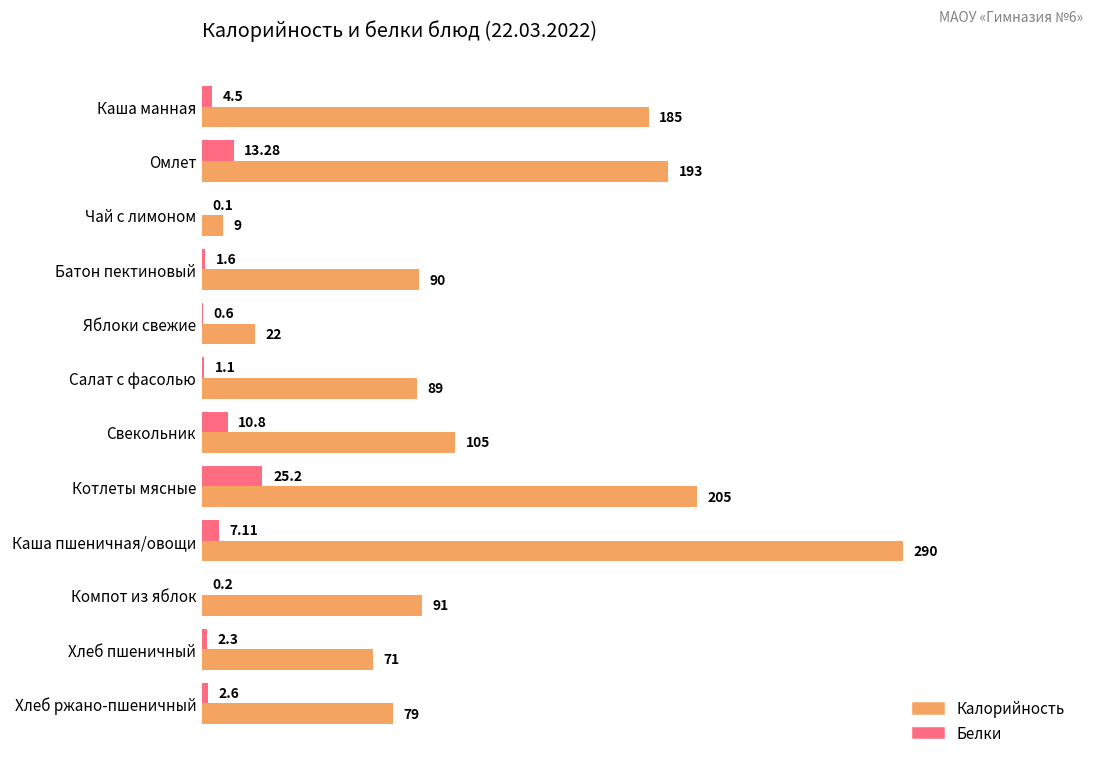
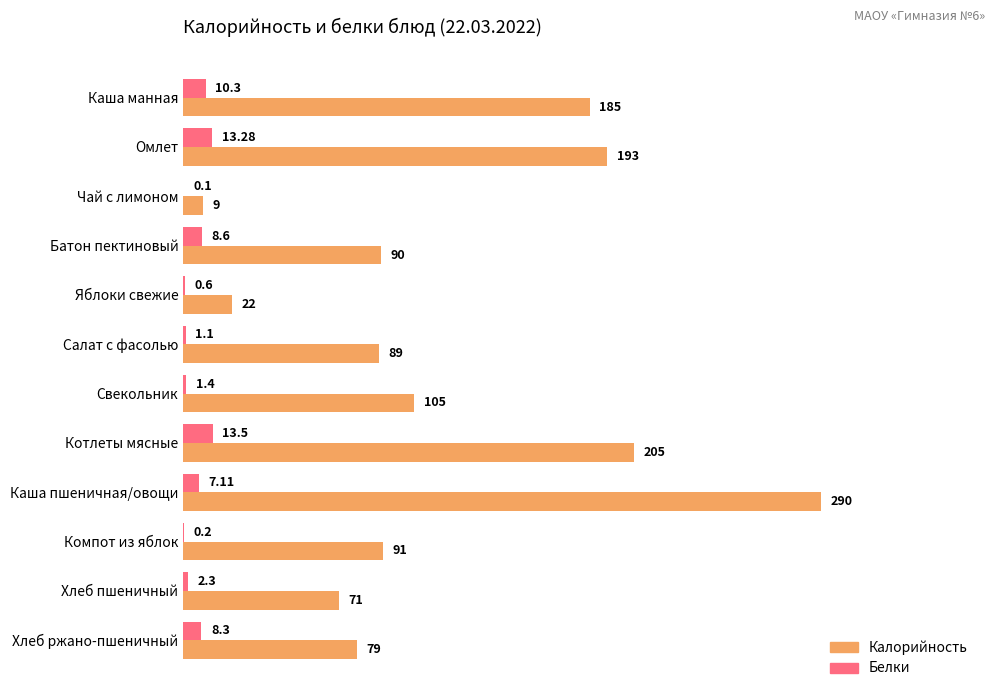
  {
    "Калорийность": {
      "Каша манная": 185,
      "Омлет": 193,
      "Чай с лимоном": 9,
      "Батон пектиновый": 90,
      "Яблоки свежие": 22,
      "Салат с фасолью": 89,
      "Свекольник": 105,
      "Котлеты мясные": 205,
      "Каша пшеничная/овощи": 290,
      "Компот из яблок": 91,
      "Хлеб пшеничный": 71,
      "Хлеб ржано-пшеничный": 79
    },
    "Белки": {
-     "Каша манная": 4.5,
+     "Каша манная": 10.3,
      "Омлет": 13.28,
      "Чай с лимоном": 0.1,
-     "Батон пектиновый": 1.6,
+     "Батон пектиновый": 8.6,
      "Яблоки свежие": 0.6,
      "Салат с фасолью": 1.1,
-     "Свекольник": 10.8,
-     "Котлеты мясные": 25.2,
+     "Свекольник": 1.4,
+     "Котлеты мясные": 13.5,
      "Каша пшеничная/овощи": 7.11,
      "Компот из яблок": 0.2,
      "Хлеб пшеничный": 2.3,
-     "Хлеб ржано-пшеничный": 2.6
+     "Хлеб ржано-пшеничный": 8.3
    }
  }
